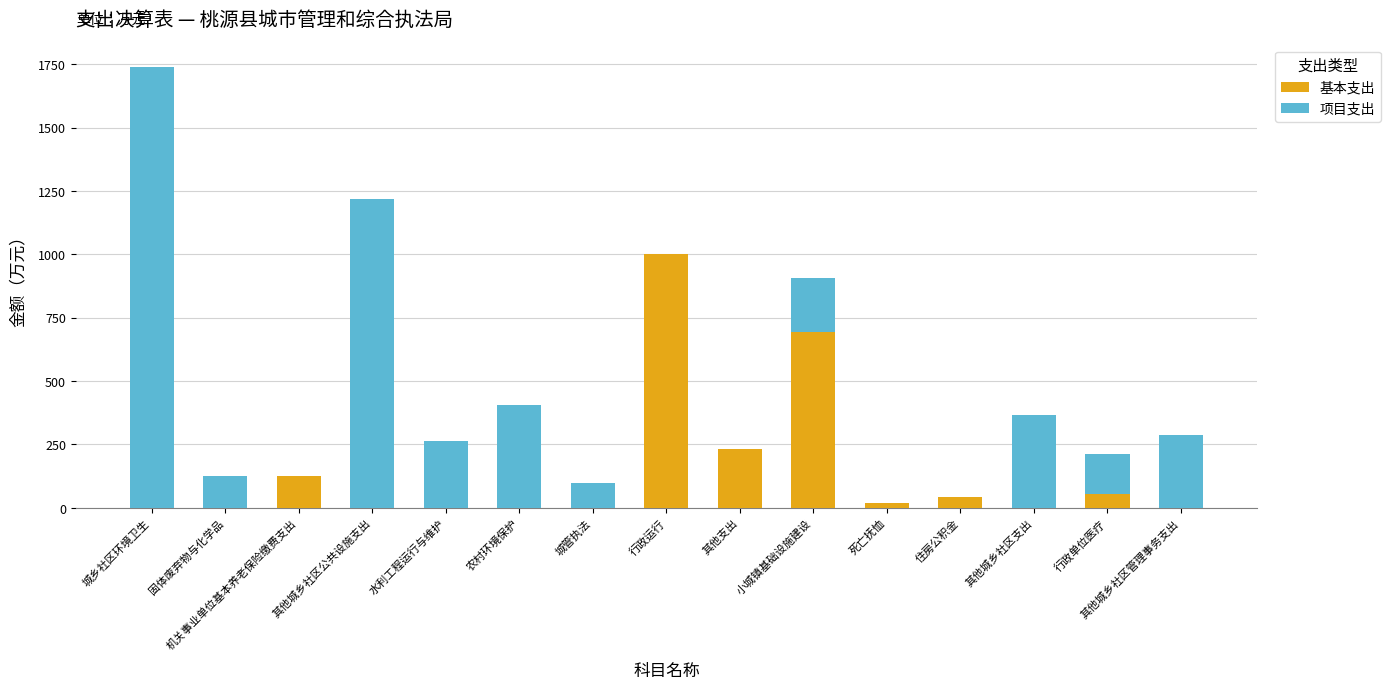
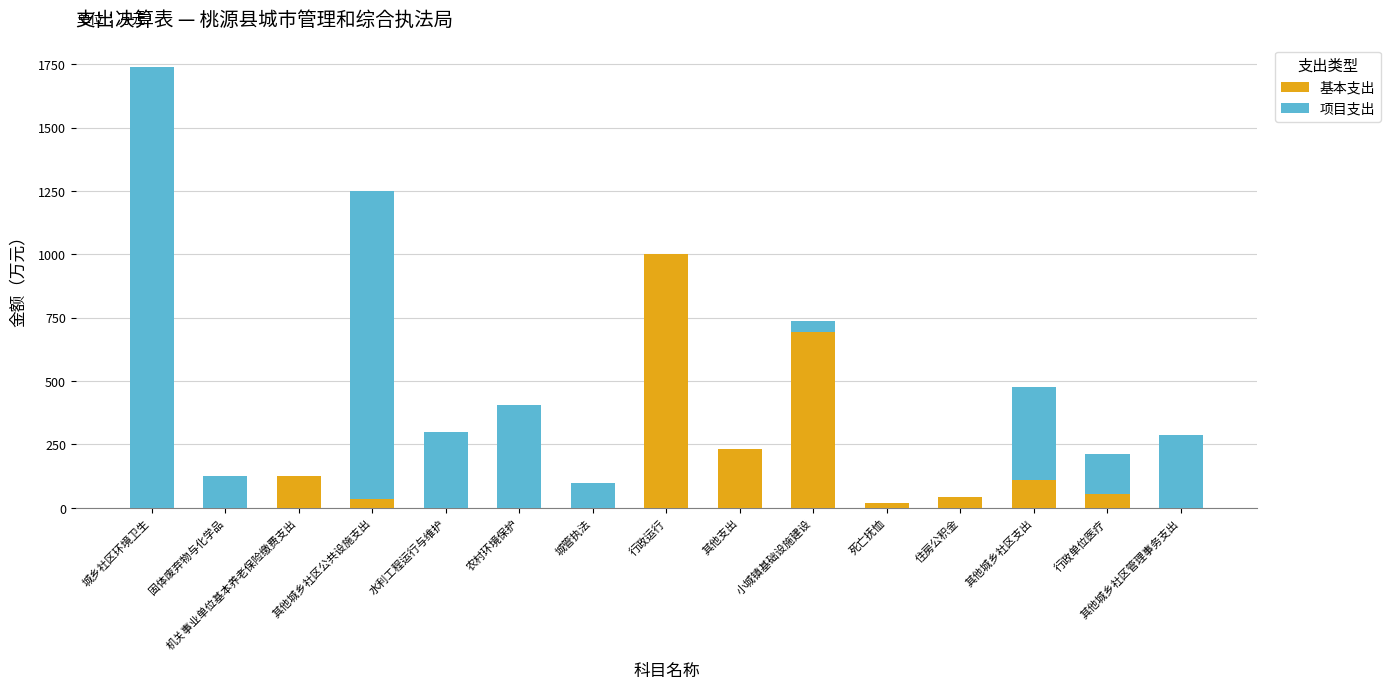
  {
    "基本支出": {
      "城乡社区环境卫生": 0,
      "固体废弃物与化学品": 0,
      "机关事业单位基本养老保险缴费支出": 130,
-     "其他城乡社区公共设施支出": 0,
+     "其他城乡社区公共设施支出": 30,
      "水利工程运行与维护": 0,
      "农村环境保护": 0,
      "城管执法": 0,
      "行政运行": 1000,
      "其他支出": 230,
      "小城镇基础设施建设": 700,
      "死亡抚恤": 20,
      "住房公积金": 40,
-     "其他城乡社区支出": 0,
+     "其他城乡社区支出": 110,
      "行政单位医疗": 50,
      "其他城乡社区管理事务支出": 0
    },
    "项目支出": {
      "城乡社区环境卫生": 1740,
      "固体废弃物与化学品": 120,
      "机关事业单位基本养老保险缴费支出": 0,
      "其他城乡社区公共设施支出": 1220,
-     "水利工程运行与维护": 260,
+     "水利工程运行与维护": 300,
      "农村环境保护": 410,
      "城管执法": 100,
      "行政运行": 0,
      "其他支出": 0,
-     "小城镇基础设施建设": 210,
+     "小城镇基础设施建设": 40,
      "死亡抚恤": 0,
      "住房公积金": 0,
      "其他城乡社区支出": 370,
      "行政单位医疗": 160,
      "其他城乡社区管理事务支出": 290
    }
  }
